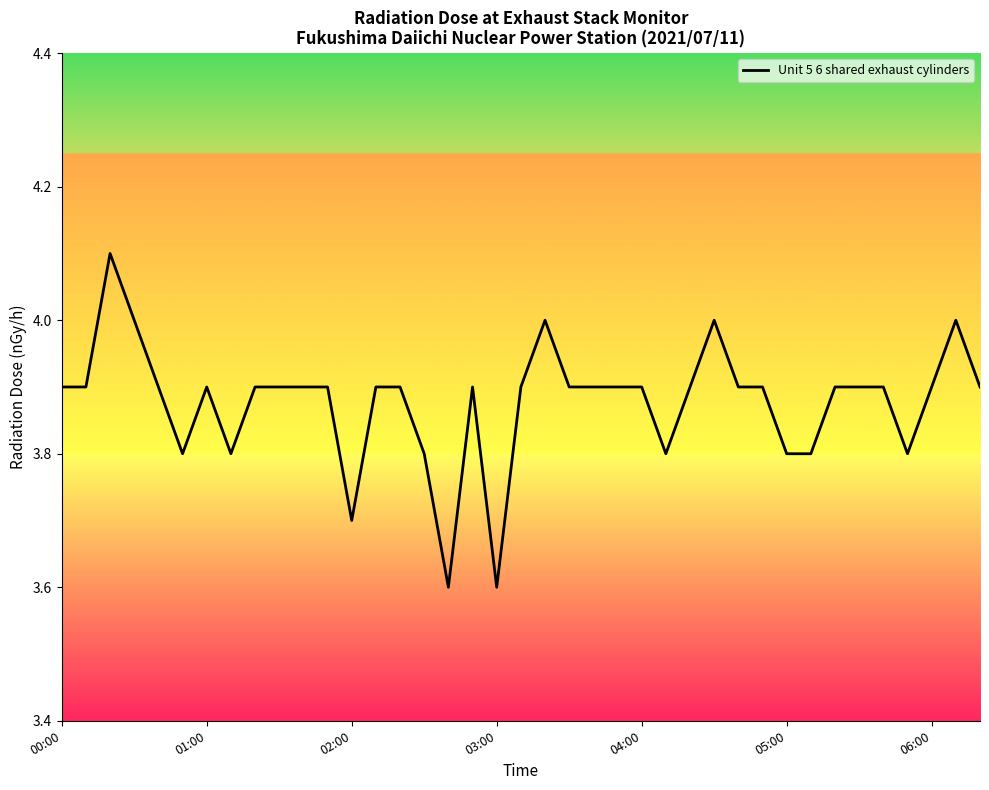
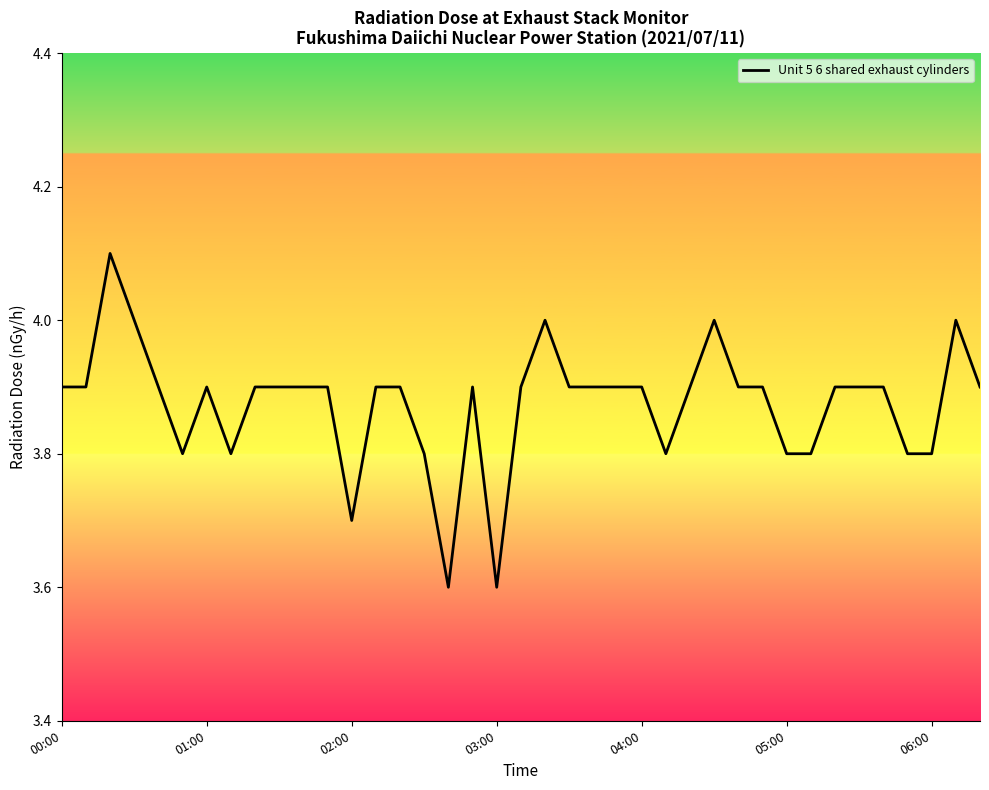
  {
    "00:00": 3.9,
    "01:00": 3.9,
    "02:00": 3.7,
    "03:00": 3.6,
    "04:00": 3.9,
    "05:00": 3.8,
-   "06:00": 3.9
+   "06:00": 3.8
  }
